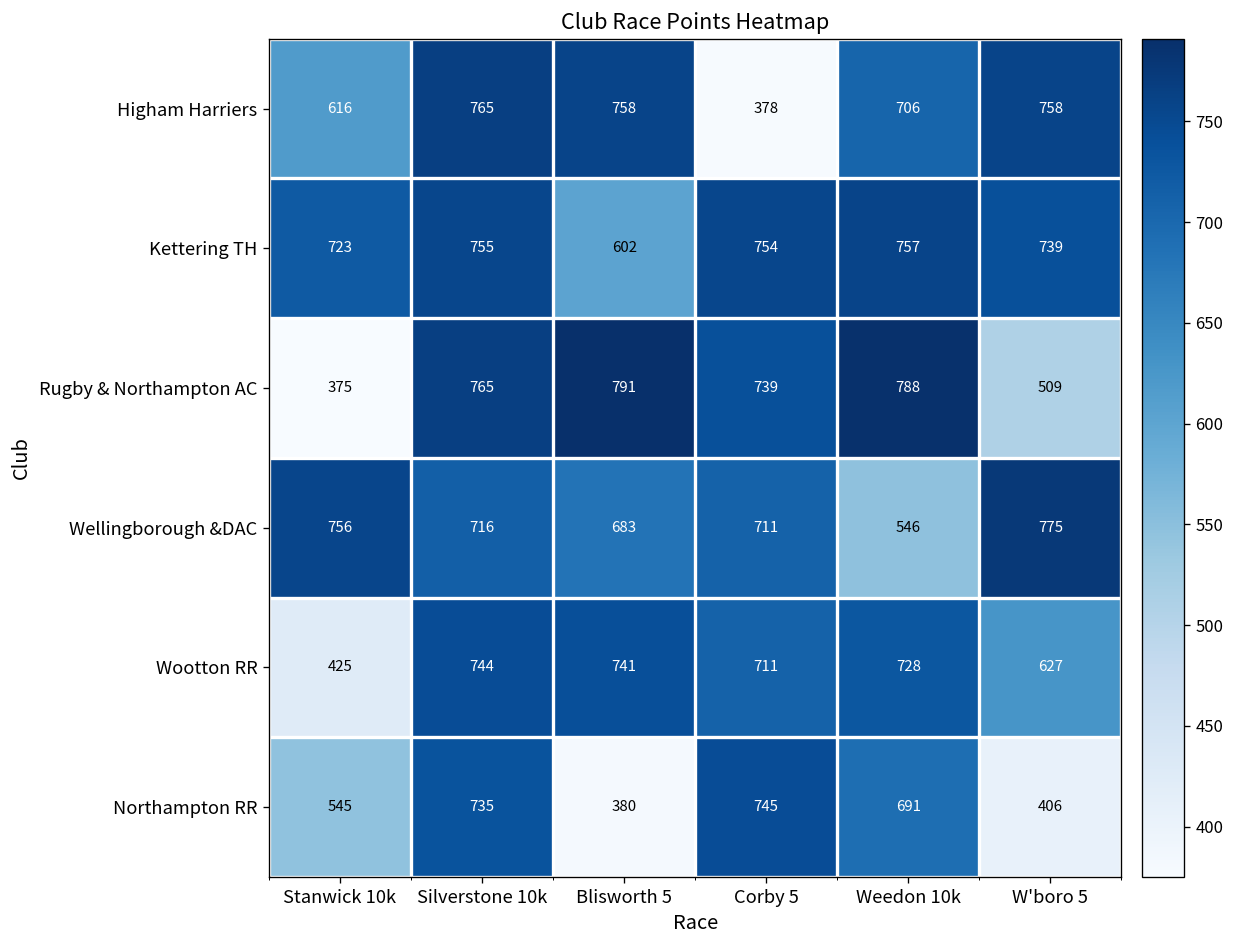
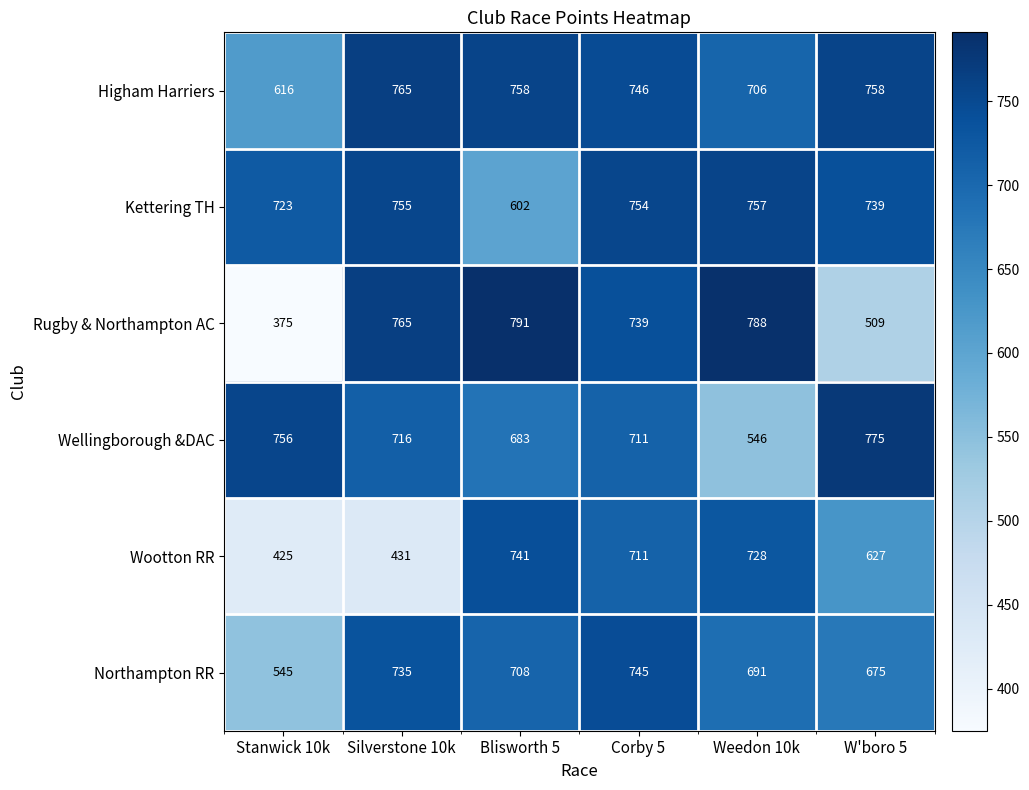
  {
    "Higham Harriers": {
      "Stanwick 10k": 616,
      "Silverstone 10k": 765,
      "Blisworth 5": 758,
-     "Corby 5": 378,
+     "Corby 5": 746,
      "Weedon 10k": 706,
      "W'boro 5": 758
    },
    "Kettering TH": {
      "Stanwick 10k": 723,
      "Silverstone 10k": 755,
      "Blisworth 5": 602,
      "Corby 5": 754,
      "Weedon 10k": 757,
      "W'boro 5": 739
    },
    "Rugby & Northampton AC": {
      "Stanwick 10k": 375,
      "Silverstone 10k": 765,
      "Blisworth 5": 791,
      "Corby 5": 739,
      "Weedon 10k": 788,
      "W'boro 5": 509
    },
    "Wellingborough &DAC": {
      "Stanwick 10k": 756,
      "Silverstone 10k": 716,
      "Blisworth 5": 683,
      "Corby 5": 711,
      "Weedon 10k": 546,
      "W'boro 5": 775
    },
    "Wootton RR": {
      "Stanwick 10k": 425,
-     "Silverstone 10k": 744,
+     "Silverstone 10k": 431,
      "Blisworth 5": 741,
      "Corby 5": 711,
      "Weedon 10k": 728,
      "W'boro 5": 627
    },
    "Northampton RR": {
      "Stanwick 10k": 545,
      "Silverstone 10k": 735,
-     "Blisworth 5": 380,
+     "Blisworth 5": 708,
      "Corby 5": 745,
      "Weedon 10k": 691,
-     "W'boro 5": 406
+     "W'boro 5": 675
    }
  }
